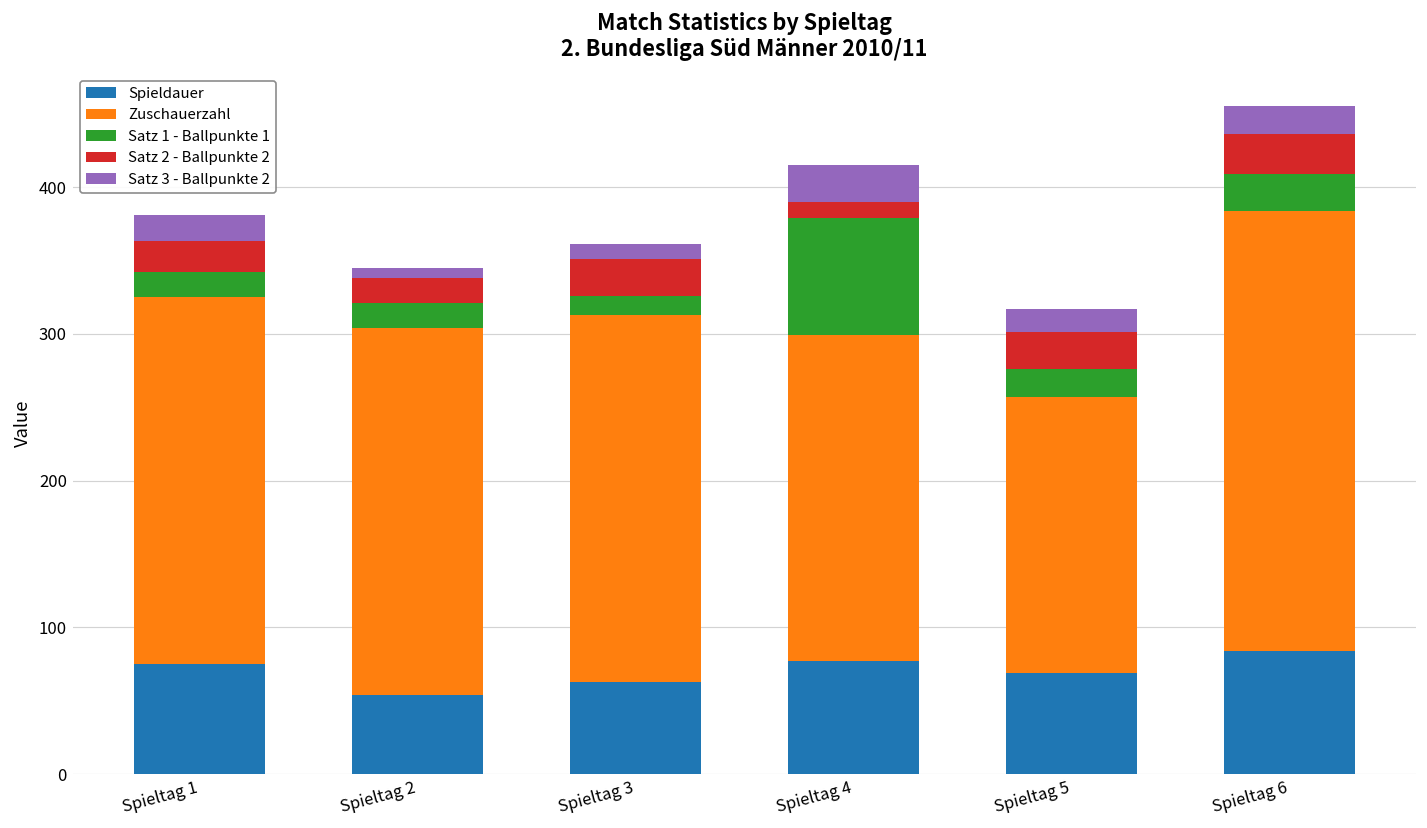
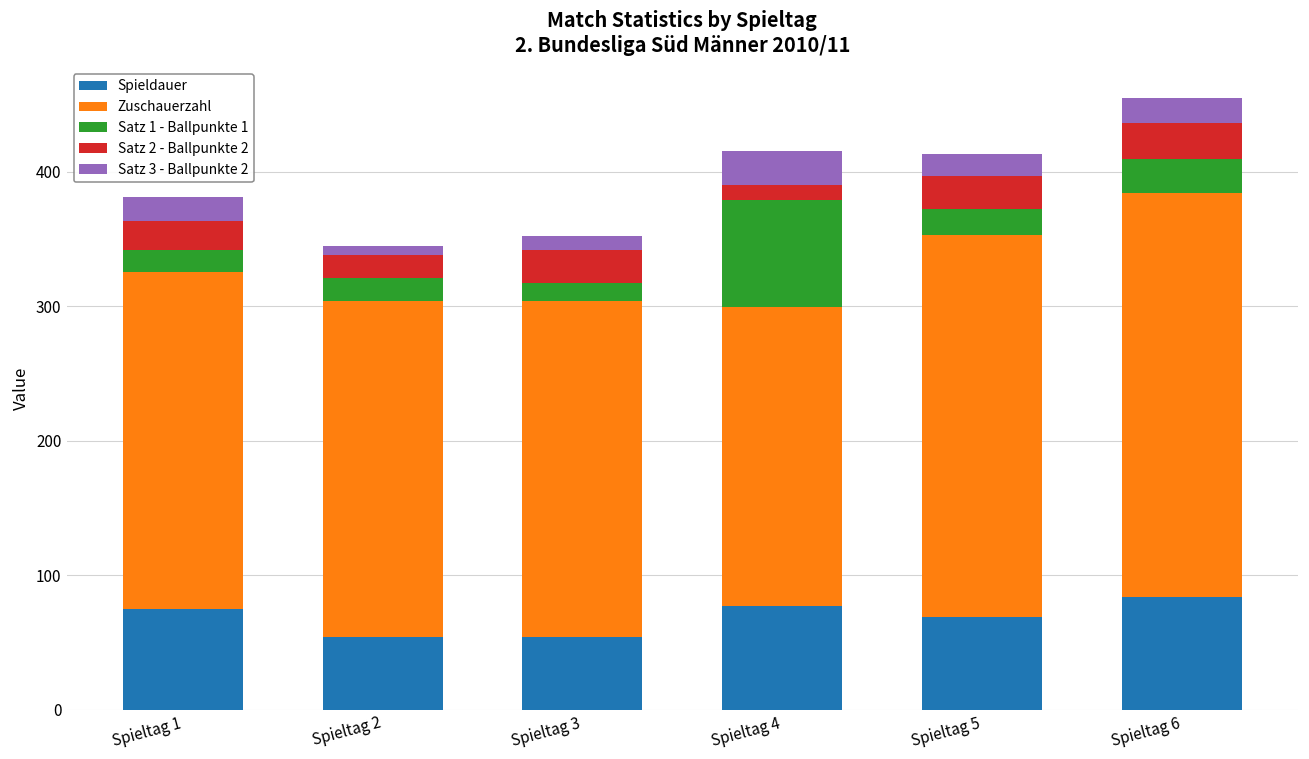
  {
    "Spieldauer": {
      "Spieltag 1": 75,
      "Spieltag 2": 54,
-     "Spieltag 3": 63,
+     "Spieltag 3": 54,
      "Spieltag 4": 77,
      "Spieltag 5": 69,
      "Spieltag 6": 84
    },
    "Zuschauerzahl": {
      "Spieltag 1": 250,
      "Spieltag 2": 250,
      "Spieltag 3": 250,
      "Spieltag 4": 222,
-     "Spieltag 5": 188,
+     "Spieltag 5": 284,
      "Spieltag 6": 300
    },
    "Satz 1 - Ballpunkte 1": {
      "Spieltag 1": 17,
      "Spieltag 2": 17,
      "Spieltag 3": 13,
      "Spieltag 4": 80,
      "Spieltag 5": 19,
      "Spieltag 6": 25
    },
    "Satz 2 - Ballpunkte 2": {
      "Spieltag 1": 21,
      "Spieltag 2": 17,
      "Spieltag 3": 25,
      "Spieltag 4": 11,
      "Spieltag 5": 25,
      "Spieltag 6": 27
    },
    "Satz 3 - Ballpunkte 2": {
      "Spieltag 1": 18,
      "Spieltag 2": 7,
      "Spieltag 3": 10,
      "Spieltag 4": 25,
      "Spieltag 5": 16,
      "Spieltag 6": 19
    }
  }
